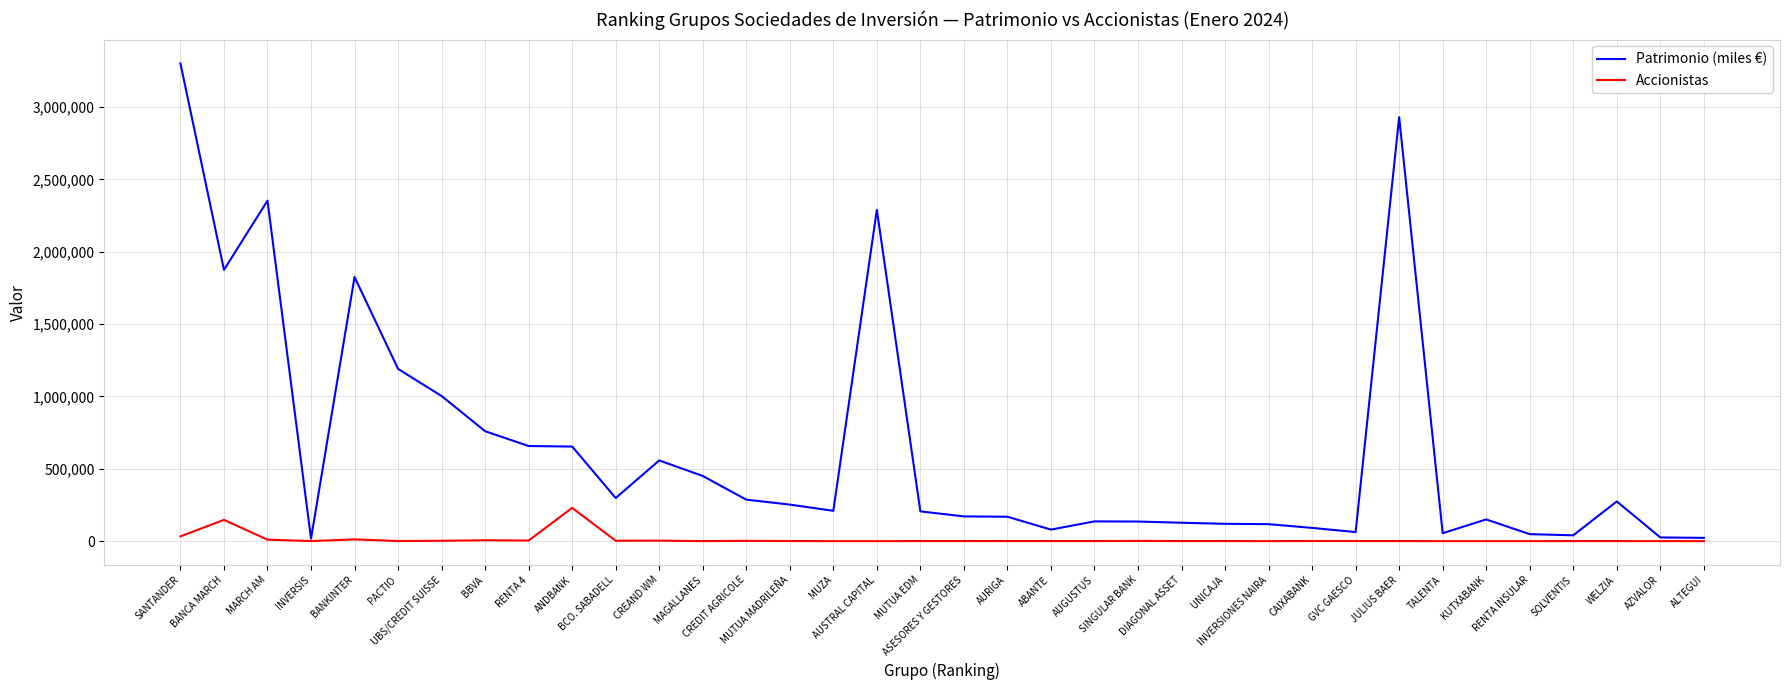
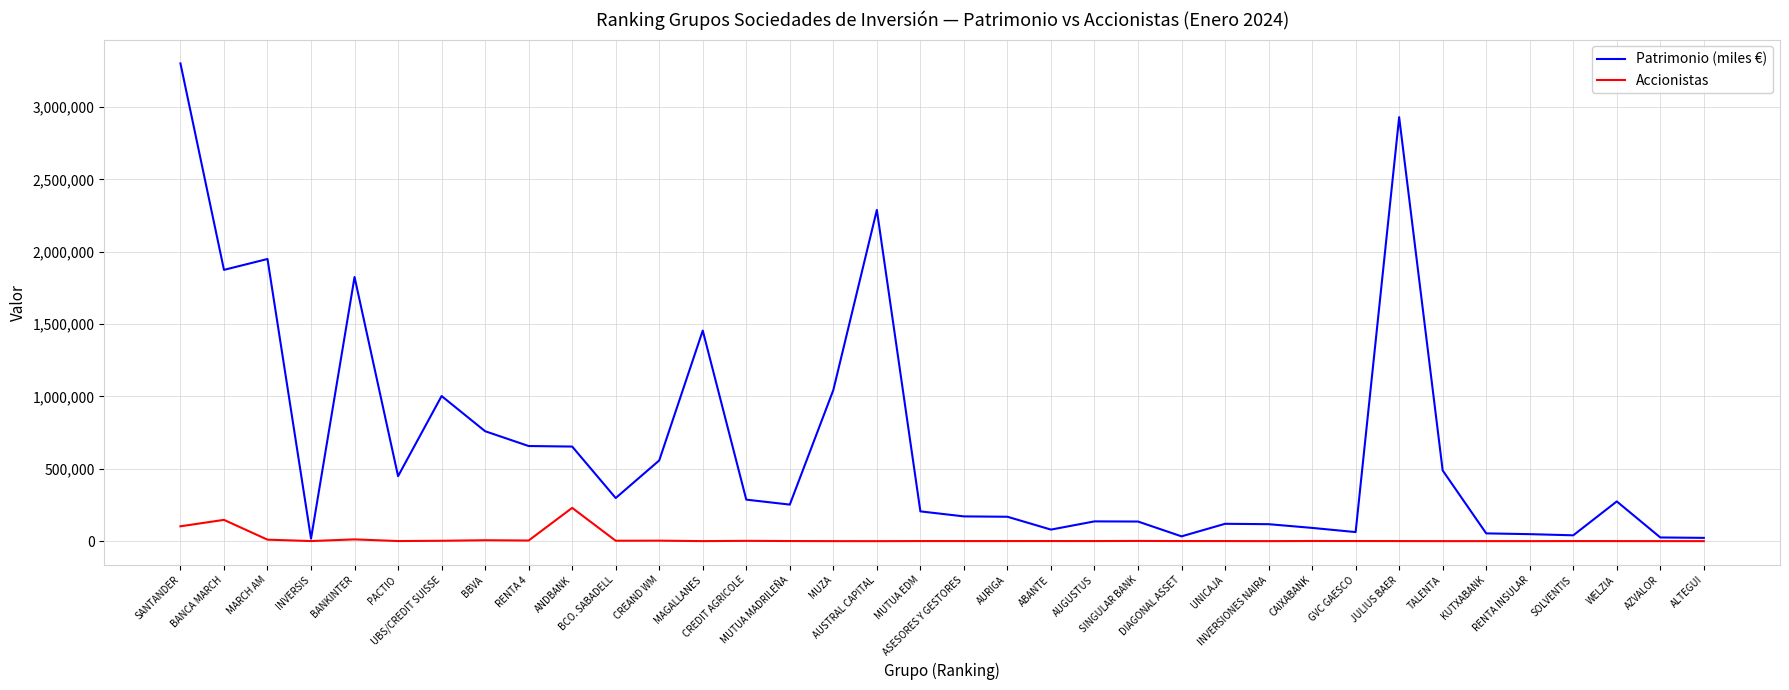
  {
    "Patrimonio (miles €)": {
      "SANTANDER": "3,300,000",
      "BANCA MARCH": "1,870,000",
-     "MARCH AM": "2,350,000",
+     "MARCH AM": "1,950,000",
      "BANKINTER": "1,830,000",
-     "PACTIO": "1,190,000",
+     "PACTIO": "450,000",
      "UBS/CREDIT SUISSE": "1,000,000",
      "BBVA": "760,000",
      "RENTA 4": "660,000",
      "ANDBANK": "650,000",
      "BCO. SABADELL": "300,000",
      "CREAND WM": "560,000",
-     "MAGALLANES": "450,000",
+     "MAGALLANES": "1,460,000",
      "CREDIT AGRICOLE": "290,000",
      "MUTUA MADRILEÑA": "250,000",
-     "MUZA": "210,000",
+     "MUZA": "1,040,000",
      "AUSTRAL CAPITAL": "2,290,000",
      "MUTUA EDM": "210,000",
      "ASESORES Y GESTORES": "170,000",
      "AURIGA": "170,000",
      "ABANTE": "80,000",
      "AUGUSTUS": "140,000",
      "SINGULAR BANK": "140,000",
-     "DIAGONAL ASSET": "130,000",
+     "DIAGONAL ASSET": "30,000",
      "UNICAJA": "120,000",
      "INVERSIONES NAIRA": "120,000",
      "CAIXABANK": "90,000",
      "GVC GAESCO": "60,000",
      "JULIUS BAER": "2,930,000",
-     "TALENTA": "60,000",
-     "KUTXABANK": "150,000",
+     "TALENTA": "490,000",
+     "KUTXABANK": "50,000",
      "RENTA INSULAR": "50,000",
      "SOLVENTIS": "40,000",
      "WELZIA": "270,000",
      "AZVALOR": "30,000",
      "ALTEGUI": "20,000"
    },
    "Accionistas": {
-     "SANTANDER": "30,000",
+     "SANTANDER": "100,000",
      "BANCA MARCH": "150,000",
      "MARCH AM": "10,000",
      "BANKINTER": "10,000",
      "PACTIO": "0",
      "UBS/CREDIT SUISSE": "0",
      "BBVA": "10,000",
      "RENTA 4": "0",
      "ANDBANK": "230,000",
      "BCO. SABADELL": "0",
      "CREAND WM": "0",
      "MAGALLANES": "0",
      "CREDIT AGRICOLE": "0",
      "MUTUA MADRILEÑA": "0",
      "MUZA": "0",
      "AUSTRAL CAPITAL": "0",
      "MUTUA EDM": "0",
      "ASESORES Y GESTORES": "0",
      "AURIGA": "0",
      "ABANTE": "0",
      "AUGUSTUS": "0",
      "SINGULAR BANK": "0",
      "DIAGONAL ASSET": "0",
      "UNICAJA": "0",
      "INVERSIONES NAIRA": "0",
      "CAIXABANK": "0",
      "GVC GAESCO": "0",
      "JULIUS BAER": "0",
      "TALENTA": "0",
      "KUTXABANK": "0",
      "RENTA INSULAR": "0",
      "SOLVENTIS": "0",
      "WELZIA": "0",
      "AZVALOR": "0",
      "ALTEGUI": "0"
    }
  }
